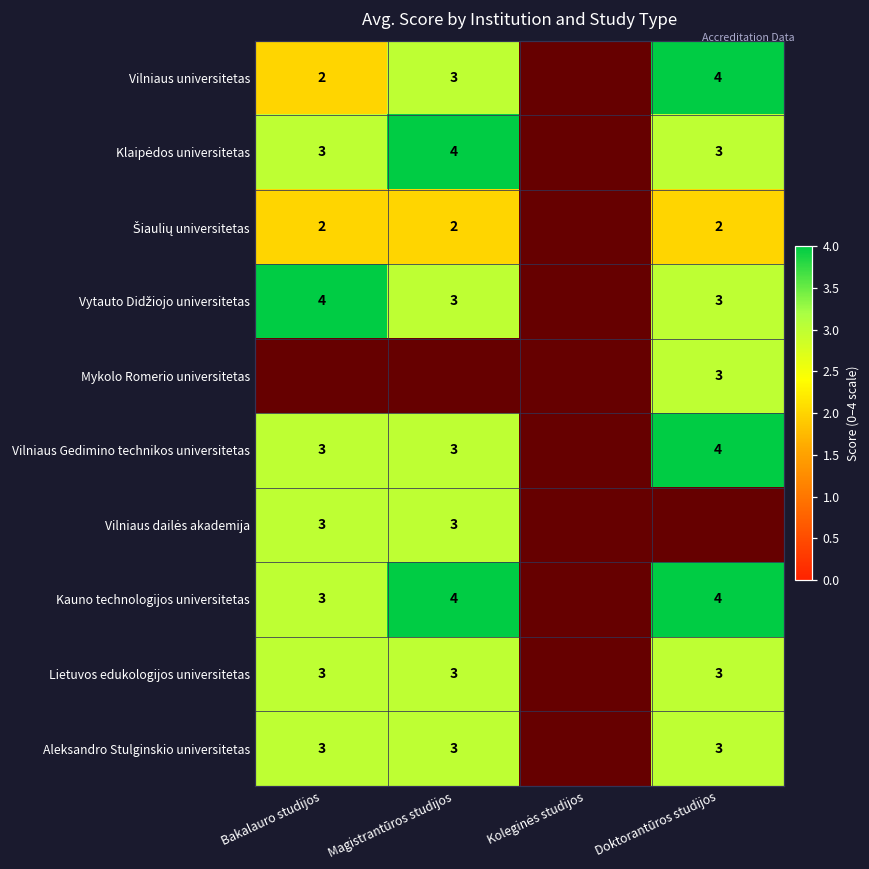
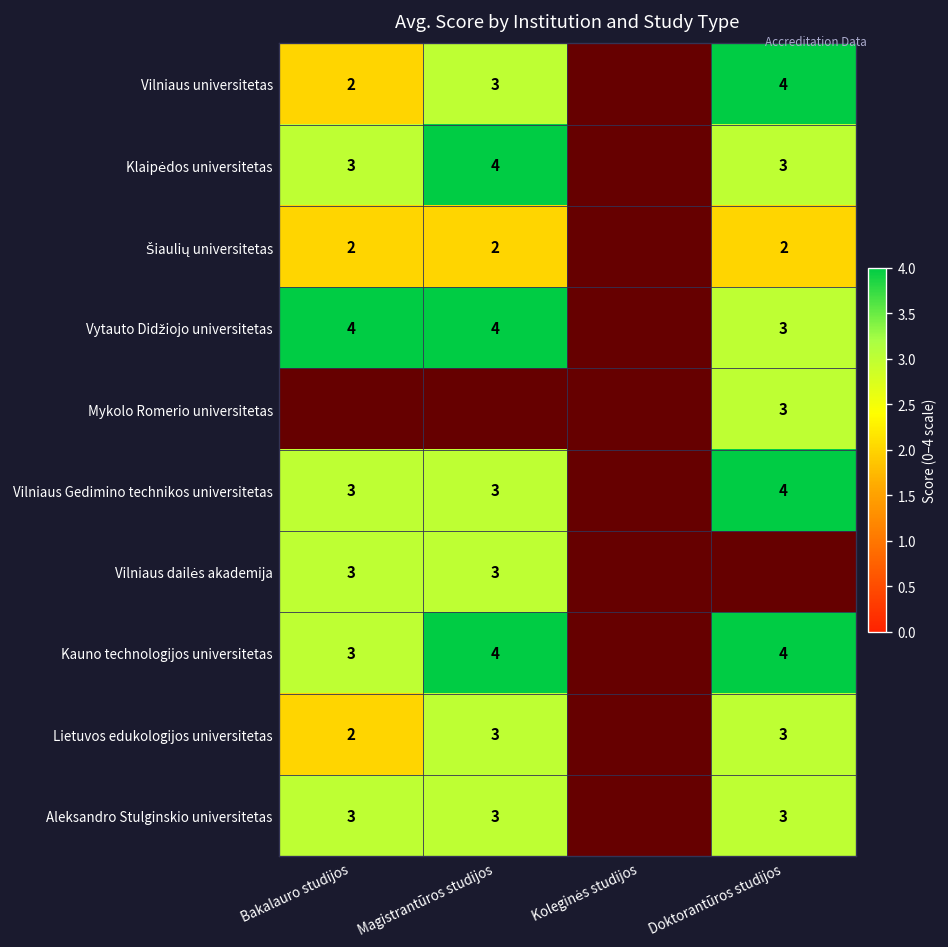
  {
    "Vilniaus universitetas": {
      "Bakalauro studijos": 2,
      "Magistrantūros studijos": 3,
      "Doktorantūros studijos": 4
    },
    "Klaipėdos universitetas": {
      "Bakalauro studijos": 3,
      "Magistrantūros studijos": 4,
      "Doktorantūros studijos": 3
    },
    "Šiaulių universitetas": {
      "Bakalauro studijos": 2,
      "Magistrantūros studijos": 2,
      "Doktorantūros studijos": 2
    },
    "Vytauto Didžiojo universitetas": {
      "Bakalauro studijos": 4,
-     "Magistrantūros studijos": 3,
+     "Magistrantūros studijos": 4,
      "Doktorantūros studijos": 3
    },
    "Mykolo Romerio universitetas": {
      "Doktorantūros studijos": 3
    },
    "Vilniaus Gedimino technikos universitetas": {
      "Bakalauro studijos": 3,
      "Magistrantūros studijos": 3,
      "Doktorantūros studijos": 4
    },
    "Vilniaus dailės akademija": {
      "Bakalauro studijos": 3,
      "Magistrantūros studijos": 3
    },
    "Kauno technologijos universitetas": {
      "Bakalauro studijos": 3,
      "Magistrantūros studijos": 4,
      "Doktorantūros studijos": 4
    },
    "Lietuvos edukologijos universitetas": {
-     "Bakalauro studijos": 3,
+     "Bakalauro studijos": 2,
      "Magistrantūros studijos": 3,
      "Doktorantūros studijos": 3
    },
    "Aleksandro Stulginskio universitetas": {
      "Bakalauro studijos": 3,
      "Magistrantūros studijos": 3,
      "Doktorantūros studijos": 3
    }
  }
